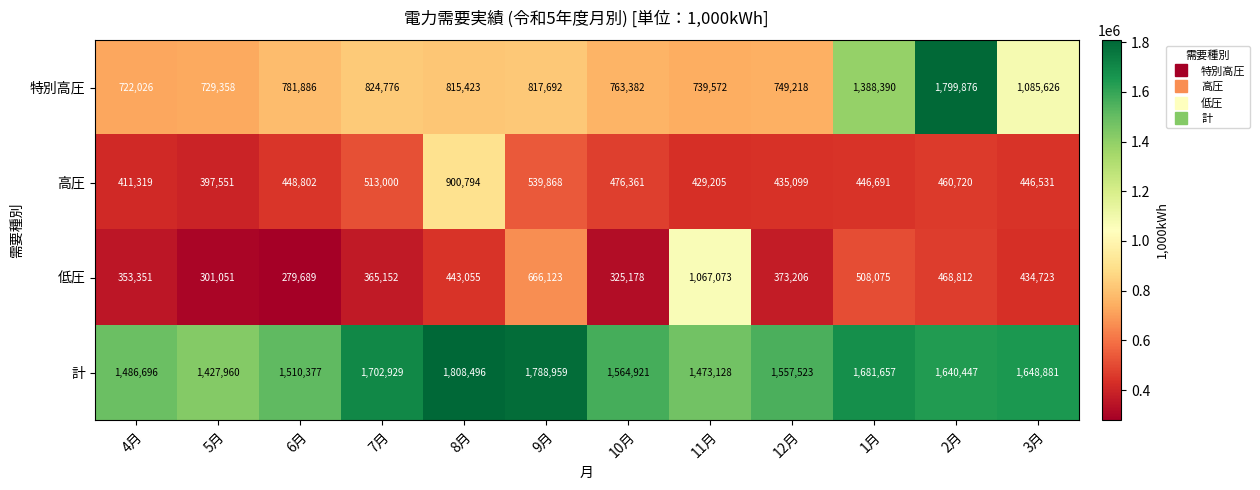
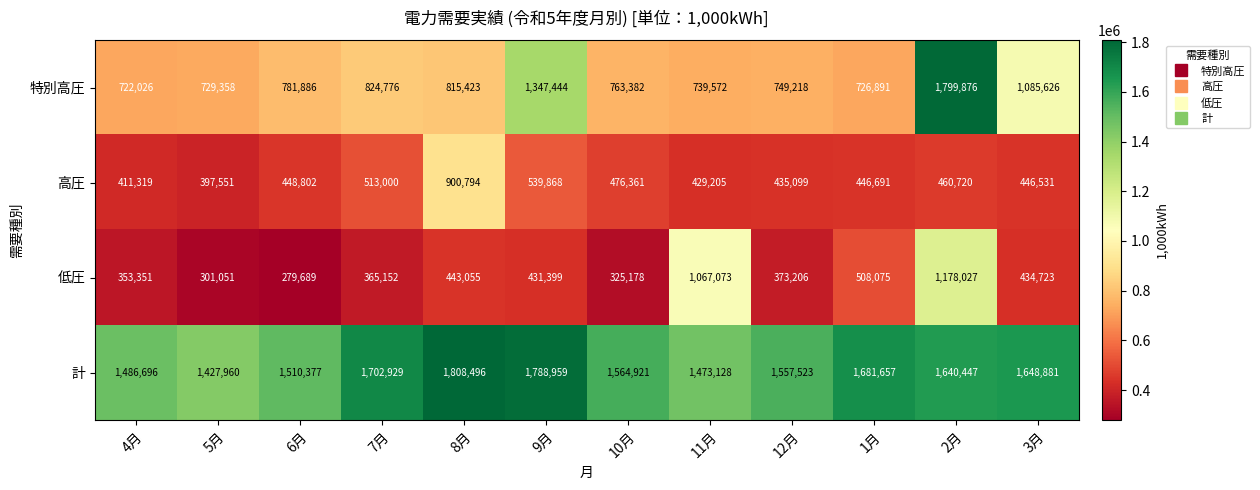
  {
    "特別高圧": {
      "4月": "722,026",
      "5月": "729,358",
      "6月": "781,886",
      "7月": "824,776",
      "8月": "815,423",
-     "9月": "817,692",
+     "9月": "1,347,444",
      "10月": "763,382",
      "11月": "739,572",
      "12月": "749,218",
-     "1月": "1,388,390",
+     "1月": "726,891",
      "2月": "1,799,876",
      "3月": "1,085,626"
    },
    "高圧": {
      "4月": "411,319",
      "5月": "397,551",
      "6月": "448,802",
      "7月": "513,000",
      "8月": "900,794",
      "9月": "539,868",
      "10月": "476,361",
      "11月": "429,205",
      "12月": "435,099",
      "1月": "446,691",
      "2月": "460,720",
      "3月": "446,531"
    },
    "低圧": {
      "4月": "353,351",
      "5月": "301,051",
      "6月": "279,689",
      "7月": "365,152",
      "8月": "443,055",
-     "9月": "666,123",
+     "9月": "431,399",
      "10月": "325,178",
      "11月": "1,067,073",
      "12月": "373,206",
      "1月": "508,075",
-     "2月": "468,812",
+     "2月": "1,178,027",
      "3月": "434,723"
    },
    "計": {
      "4月": "1,486,696",
      "5月": "1,427,960",
      "6月": "1,510,377",
      "7月": "1,702,929",
      "8月": "1,808,496",
      "9月": "1,788,959",
      "10月": "1,564,921",
      "11月": "1,473,128",
      "12月": "1,557,523",
      "1月": "1,681,657",
      "2月": "1,640,447",
      "3月": "1,648,881"
    }
  }
